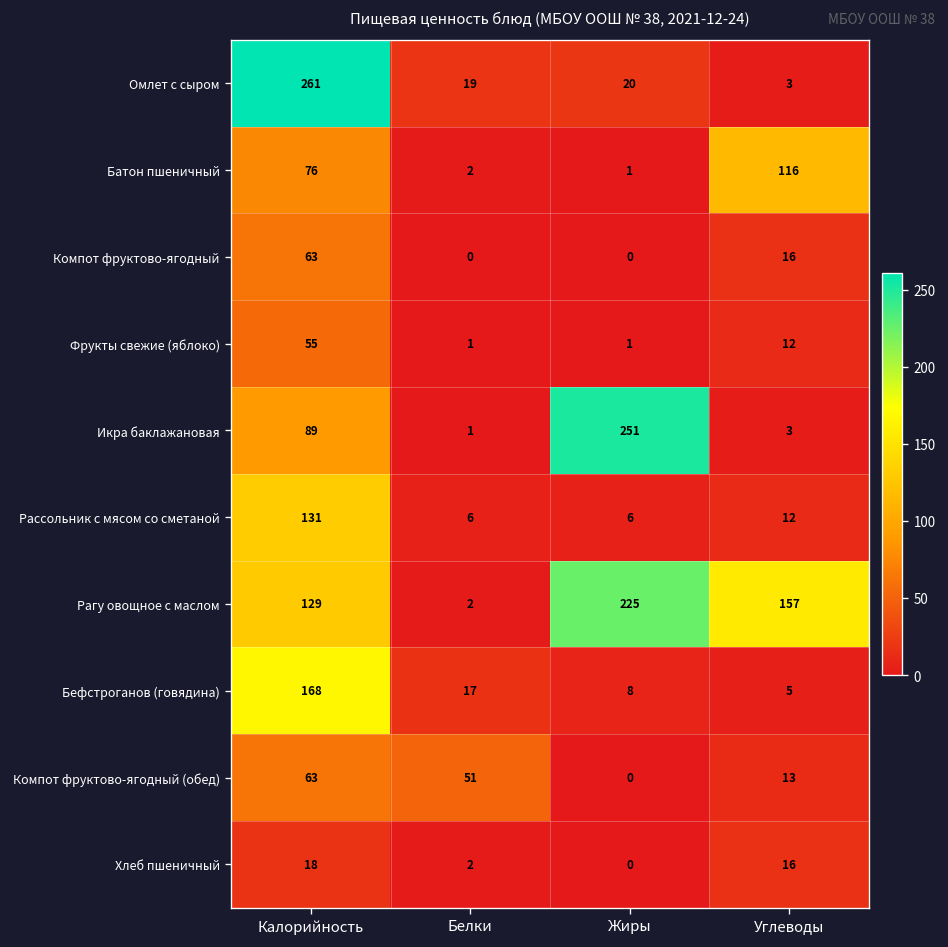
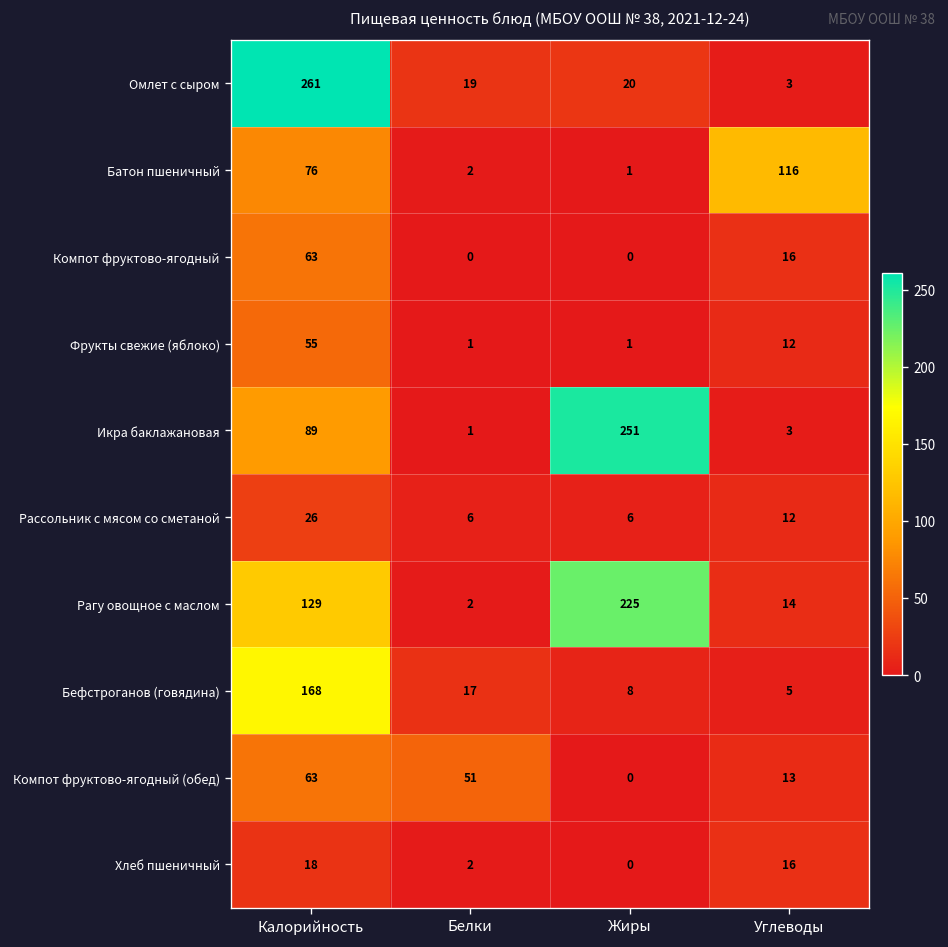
  {
    "Омлет с сыром": {
      "Калорийность": 261,
      "Белки": 19,
      "Жиры": 20,
      "Углеводы": 3
    },
    "Батон пшеничный": {
      "Калорийность": 76,
      "Белки": 2,
      "Жиры": 1,
      "Углеводы": 116
    },
    "Компот фруктово-ягодный": {
      "Калорийность": 63,
      "Белки": 0,
      "Жиры": 0,
      "Углеводы": 16
    },
    "Фрукты свежие (яблоко)": {
      "Калорийность": 55,
      "Белки": 1,
      "Жиры": 1,
      "Углеводы": 12
    },
    "Икра баклажановая": {
      "Калорийность": 89,
      "Белки": 1,
      "Жиры": 251,
      "Углеводы": 3
    },
    "Рассольник с мясом со сметаной": {
-     "Калорийность": 131,
+     "Калорийность": 26,
      "Белки": 6,
      "Жиры": 6,
      "Углеводы": 12
    },
    "Рагу овощное с маслом": {
      "Калорийность": 129,
      "Белки": 2,
      "Жиры": 225,
-     "Углеводы": 157
+     "Углеводы": 14
    },
    "Бефстроганов (говядина)": {
      "Калорийность": 168,
      "Белки": 17,
      "Жиры": 8,
      "Углеводы": 5
    },
    "Компот фруктово-ягодный (обед)": {
      "Калорийность": 63,
      "Белки": 51,
      "Жиры": 0,
      "Углеводы": 13
    },
    "Хлеб пшеничный": {
      "Калорийность": 18,
      "Белки": 2,
      "Жиры": 0,
      "Углеводы": 16
    }
  }
